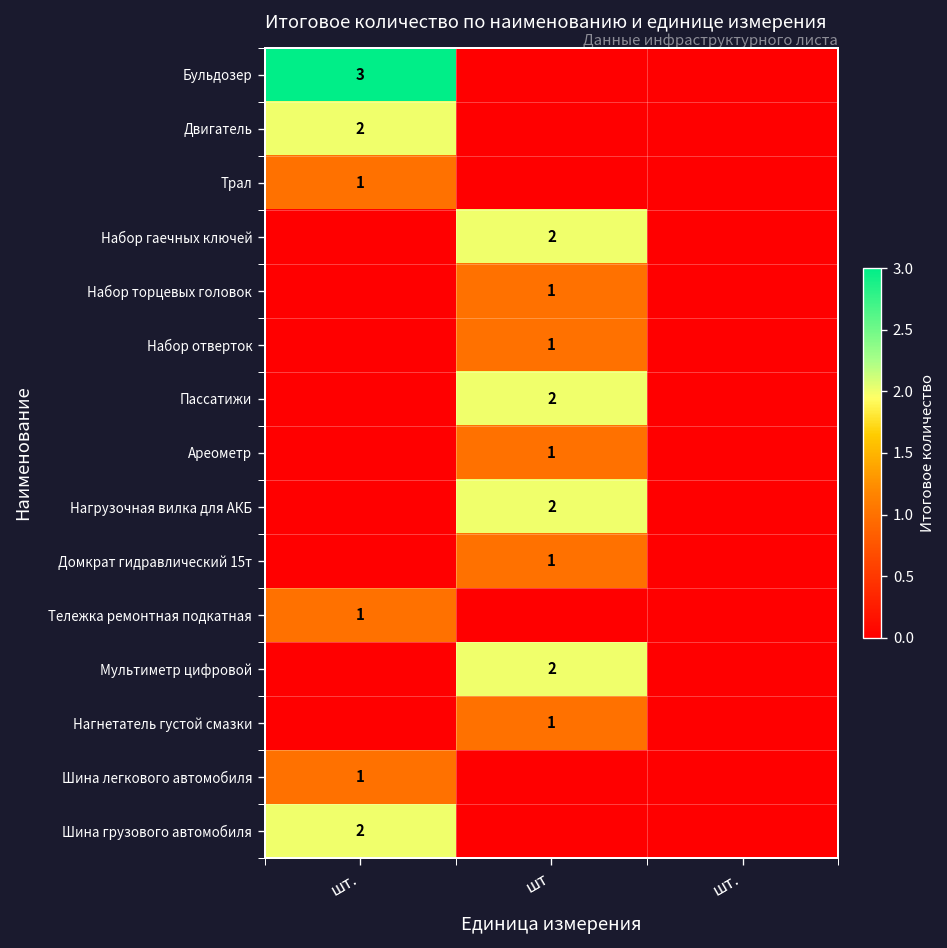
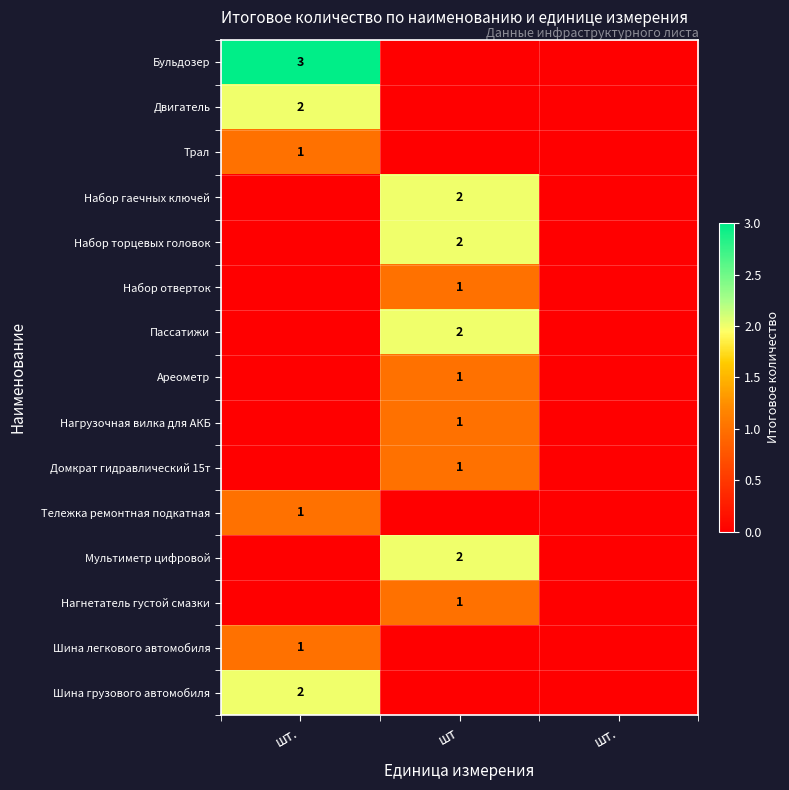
  {
    "Набор гаечных ключей": {
      "шт": 2
    },
    "Набор торцевых головок": {
-     "шт": 1
+     "шт": 2
    },
    "Набор отверток": {
      "шт": 1
    },
    "Пассатижи": {
      "шт": 2
    },
    "Ареометр": {
      "шт": 1
    },
    "Нагрузочная вилка для АКБ": {
-     "шт": 2
+     "шт": 1
    },
    "Домкрат гидравлический 15т": {
      "шт": 1
    },
    "Мультиметр цифровой": {
      "шт": 2
    },
    "Нагнетатель густой смазки": {
      "шт": 1
    }
  }
